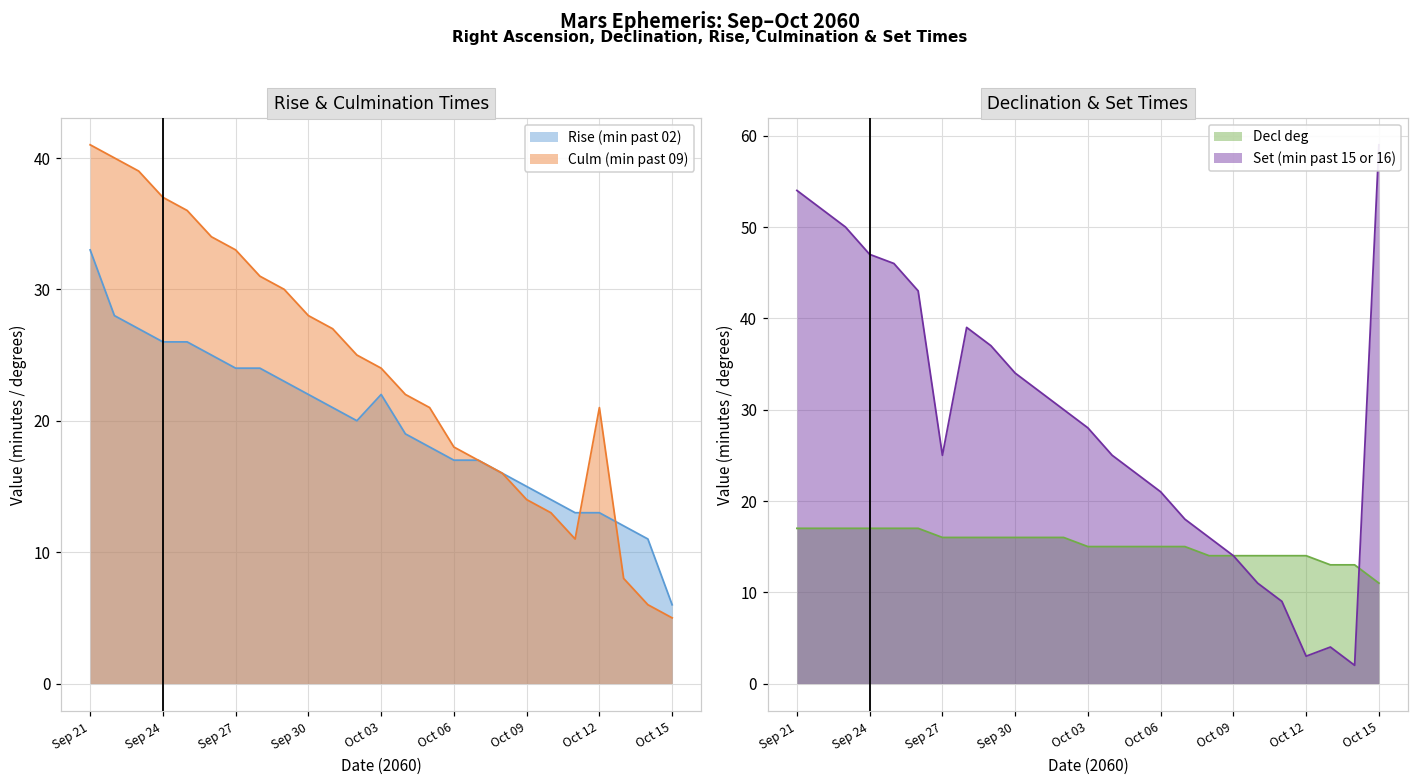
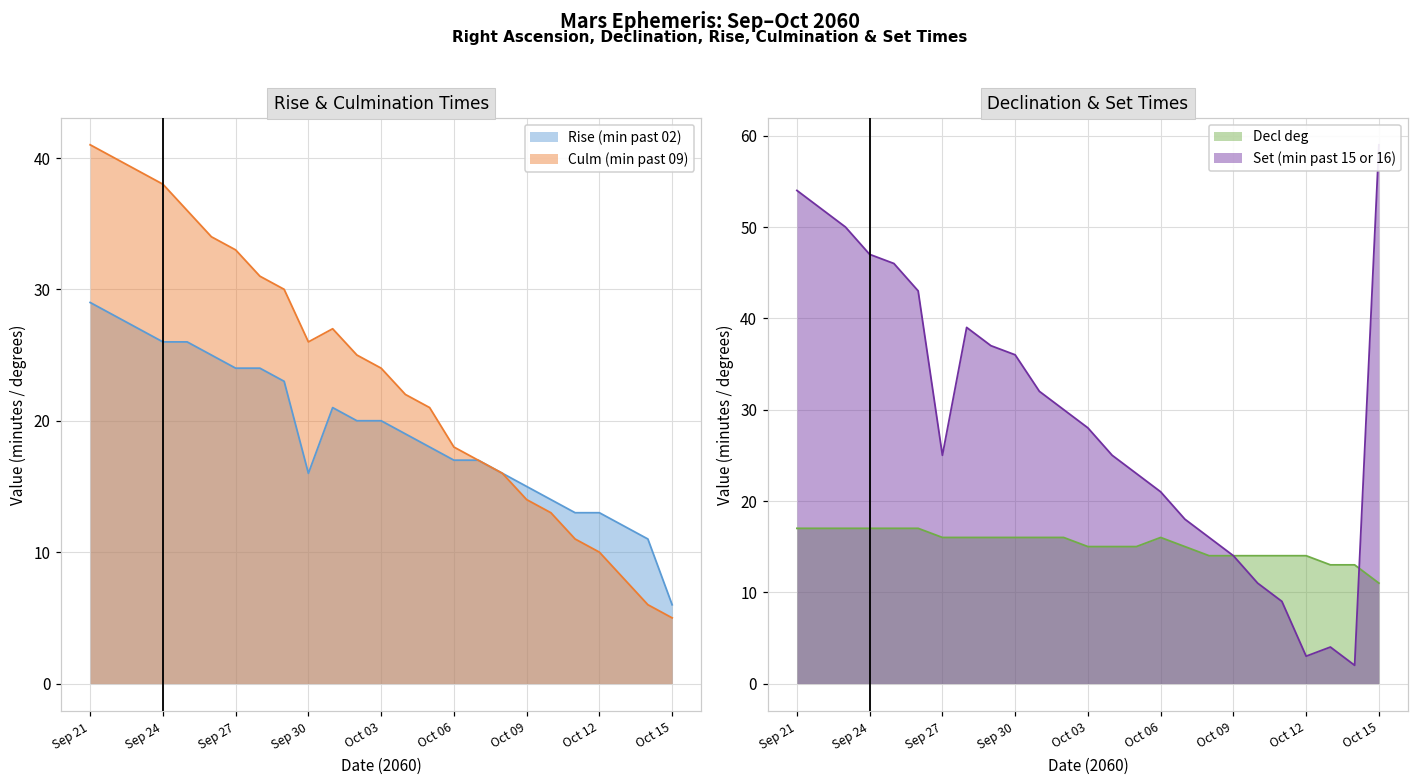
  {
    "Rise & Culmination Times": {
      "Rise (min past 02)": {
-       "Sep 21": 33,
+       "Sep 21": 29,
        "Sep 24": 26,
        "Sep 27": 24,
-       "Sep 30": 22,
-       "Oct 03": 22,
+       "Sep 30": 16,
+       "Oct 03": 20,
        "Oct 06": 17,
        "Oct 09": 15,
        "Oct 12": 13,
        "Oct 15": 6
      },
      "Culm (min past 09)": {
        "Sep 21": 41,
-       "Sep 24": 37,
+       "Sep 24": 38,
        "Sep 27": 33,
-       "Sep 30": 28,
+       "Sep 30": 26,
        "Oct 03": 24,
        "Oct 06": 18,
        "Oct 09": 14,
-       "Oct 12": 21,
+       "Oct 12": 10,
        "Oct 15": 5
      }
    },
    "Declination & Set Times": {
      "Decl deg": {
        "Sep 21": 17,
        "Sep 24": 17,
        "Sep 27": 16,
        "Sep 30": 16,
        "Oct 03": 15,
-       "Oct 06": 15,
+       "Oct 06": 16,
        "Oct 12": 14,
        "Oct 15": 11
      },
      "Set (min past 15 or 16)": {
        "Sep 21": 54,
        "Sep 24": 47,
        "Sep 27": 25,
-       "Sep 30": 34,
+       "Sep 30": 36,
        "Oct 03": 28,
        "Oct 06": 21,
        "Oct 12": 3
      }
    }
  }
